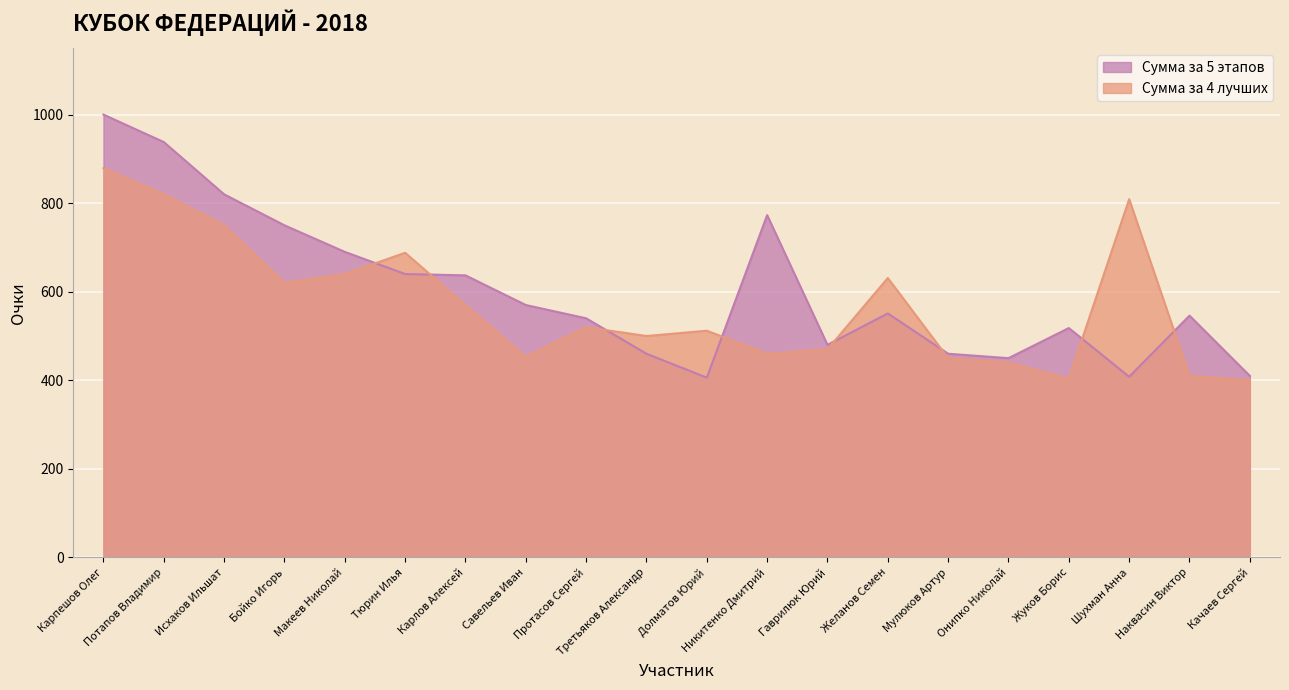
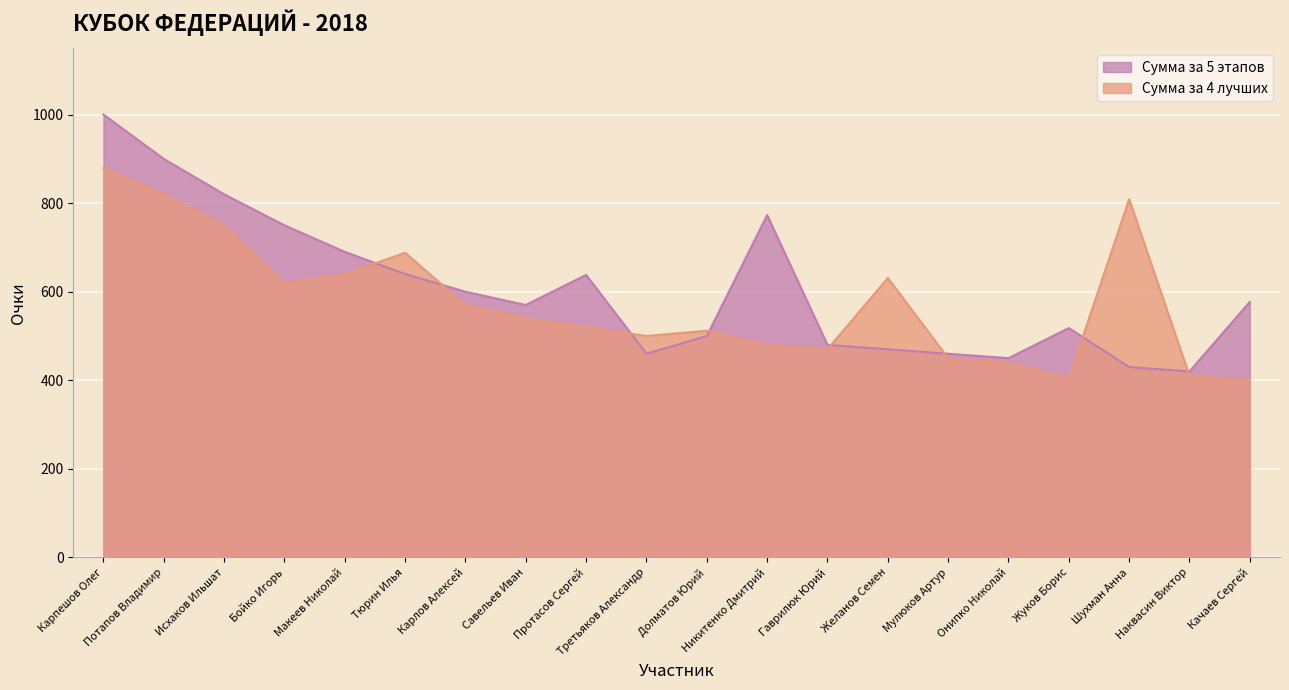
  {
    "Сумма за 5 этапов": {
      "Карпешов Олег": 1000,
-     "Потапов Владимир": 940,
+     "Потапов Владимир": 900,
      "Исхаков Ильшат": 820,
      "Бойко Игорь": 750,
      "Макеев Николай": 690,
      "Тюрин Илья": 640,
-     "Карлов Алексей": 640,
+     "Карлов Алексей": 600,
      "Савельев Иван": 570,
-     "Протасов Сергей": 540,
+     "Протасов Сергей": 640,
      "Третьяков Александр": 460,
-     "Долматов Юрий": 410,
+     "Долматов Юрий": 500,
      "Никитенко Дмитрий": 770,
      "Гаврилюк Юрий": 480,
-     "Желанов Семен": 550,
+     "Желанов Семен": 470,
      "Мулюков Артур": 460,
      "Онипко Николай": 450,
      "Жуков Борис": 520,
-     "Шухман Анна": 410,
-     "Наквасин Виктор": 550,
-     "Качаев Сергей": 410
+     "Шухман Анна": 430,
+     "Наквасин Виктор": 420,
+     "Качаев Сергей": 580
    },
    "Сумма за 4 лучших": {
      "Карпешов Олег": 880,
      "Потапов Владимир": 820,
      "Исхаков Ильшат": 750,
      "Бойко Игорь": 620,
      "Макеев Николай": 640,
      "Тюрин Илья": 690,
      "Карлов Алексей": 570,
-     "Савельев Иван": 450,
+     "Савельев Иван": 540,
      "Протасов Сергей": 520,
      "Третьяков Александр": 500,
      "Долматов Юрий": 510,
-     "Никитенко Дмитрий": 460,
+     "Никитенко Дмитрий": 480,
      "Гаврилюк Юрий": 470,
      "Желанов Семен": 630,
      "Мулюков Артур": 450,
      "Онипко Николай": 440,
      "Жуков Борис": 400,
      "Шухман Анна": 810,
      "Наквасин Виктор": 410,
      "Качаев Сергей": 400
    }
  }
